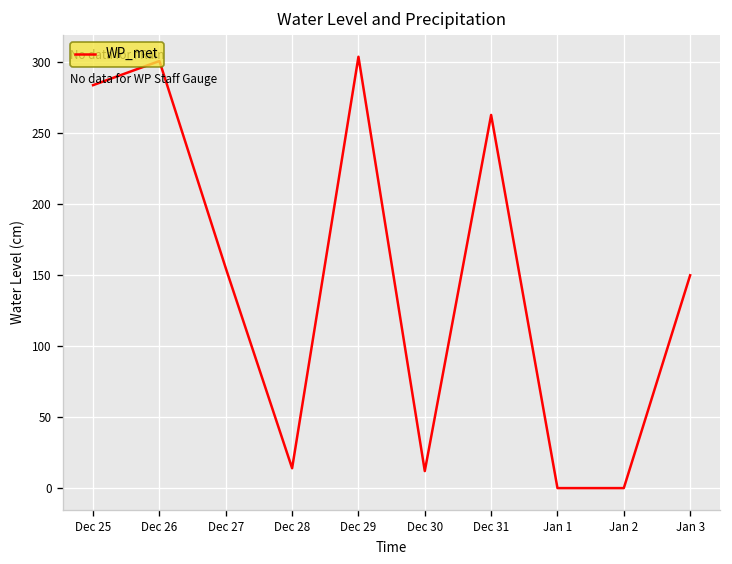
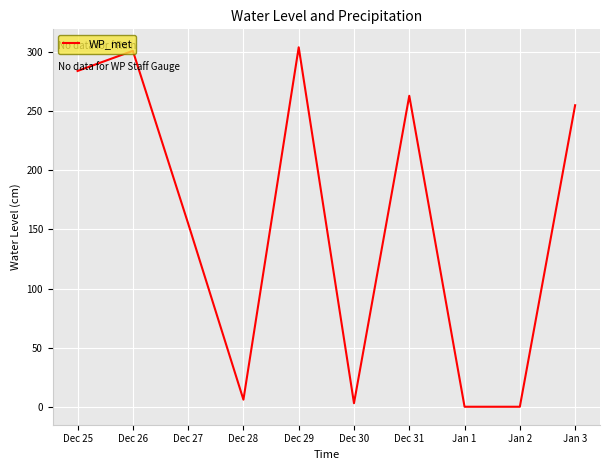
  {
    "Dec 25": 284,
    "Dec 27": 155,
-   "Dec 28": 14,
+   "Dec 28": 6,
    "Dec 29": 304,
-   "Dec 30": 12,
+   "Dec 30": 3,
    "Dec 31": 263,
    "Jan 1": 0,
    "Jan 2": 0,
-   "Jan 3": 150
+   "Jan 3": 255
  }
